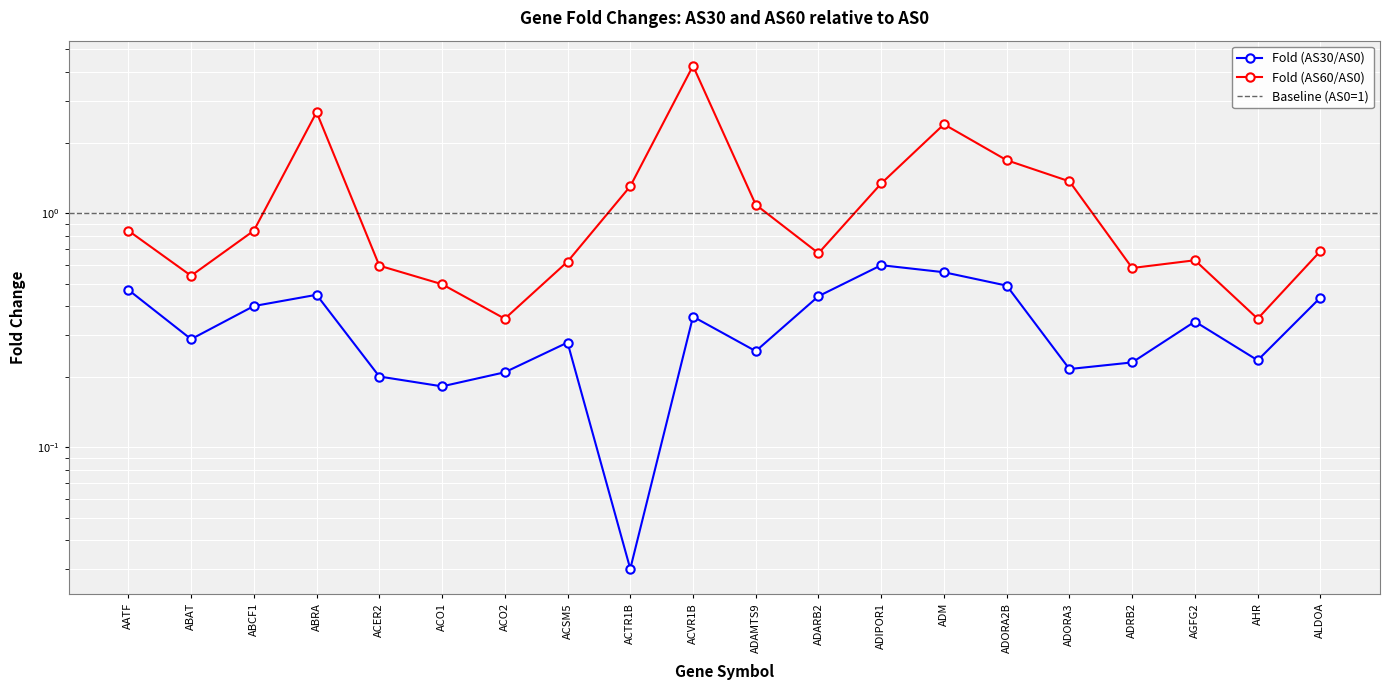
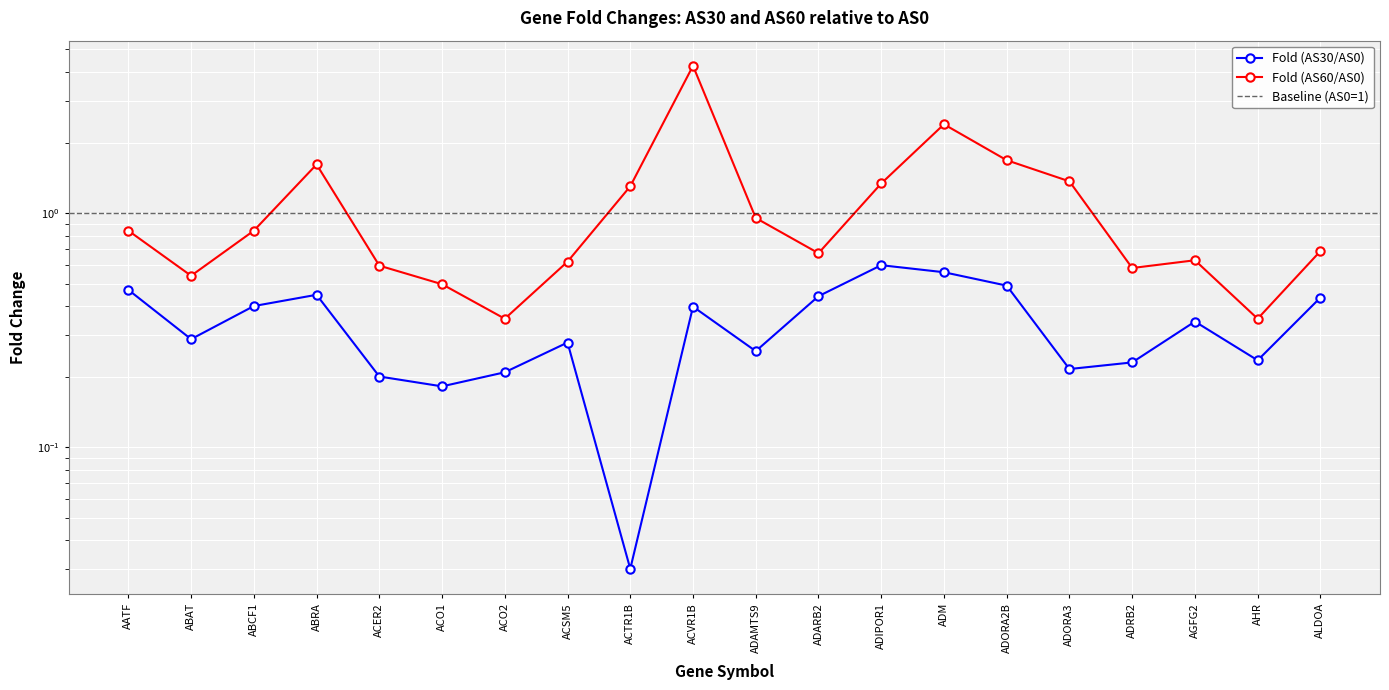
  {
    "Fold (AS30/AS0)": {
      "AATF": 0.47,
      "ABAT": 0.29,
      "ABCF1": 0.40,
      "ABRA": 0.45,
      "ACER2": 0.20,
      "ACO1": 0.18,
      "ACO2": 0.21,
      "ACSM5": 0.28,
      "ACTR1B": 0.03,
-     "ACVR1B": 0.36,
+     "ACVR1B": 0.40,
      "ADAMTS9": 0.26,
      "ADARB2": 0.44,
      "ADIPOR1": 0.60,
      "ADM": 0.56,
      "ADORA2B": 0.49,
      "ADORA3": 0.22,
      "ADRB2": 0.23,
      "AGFG2": 0.34,
      "AHR": 0.23,
      "ALDOA": 0.44
    },
    "Fold (AS60/AS0)": {
      "AATF": 0.84,
      "ABAT": 0.54,
      "ABCF1": 0.84,
-     "ABRA": 2.7,
+     "ABRA": 1.6,
      "ACER2": 0.60,
      "ACO1": 0.50,
      "ACO2": 0.35,
      "ACSM5": 0.62,
      "ACTR1B": 1.3,
      "ACVR1B": 4.3,
-     "ADAMTS9": 1.1,
+     "ADAMTS9": 0.95,
      "ADARB2": 0.67,
      "ADIPOR1": 1.3,
      "ADM": 2.4,
      "ADORA2B": 1.7,
      "ADORA3": 1.4,
      "ADRB2": 0.58,
      "AGFG2": 0.63,
      "AHR": 0.35,
      "ALDOA": 0.69
    }
  }
